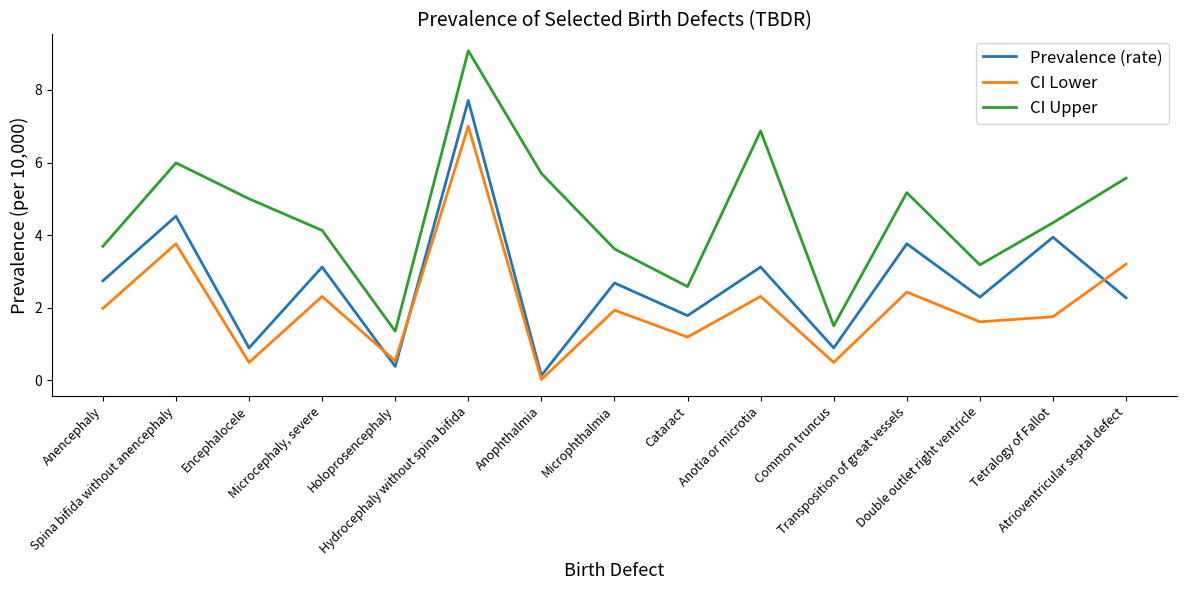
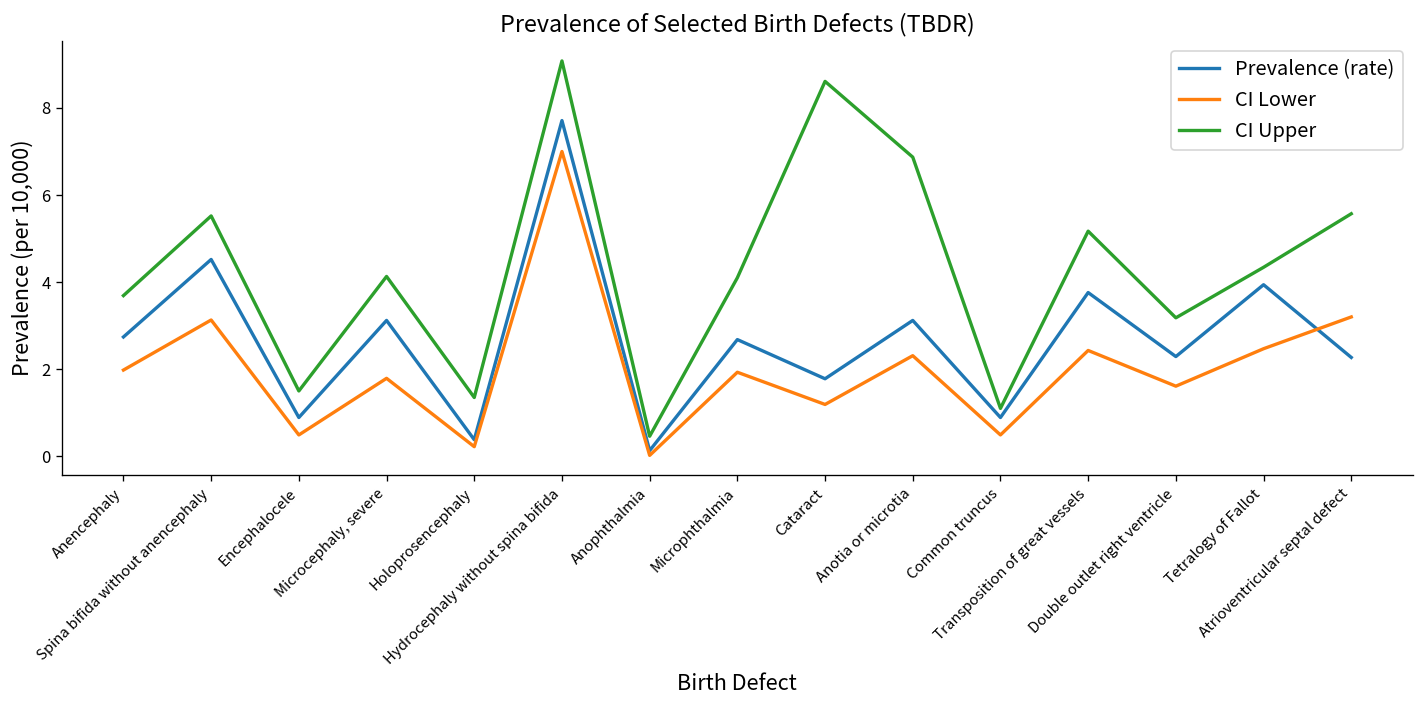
  {
    "Prevalence (rate)": {
      "Anencephaly": 2.7,
      "Spina bifida without anencephaly": 4.5,
      "Encephalocele": 0.9,
      "Microcephaly, severe": 3.1,
      "Holoprosencephaly": 0.4,
      "Hydrocephaly without spina bifida": 7.7,
      "Anophthalmia": 0.1,
      "Microphthalmia": 2.7,
      "Cataract": 1.8,
      "Anotia or microtia": 3.1,
      "Common truncus": 0.9,
      "Transposition of great vessels": 3.8,
      "Double outlet right ventricle": 2.3,
      "Tetralogy of Fallot": 3.9,
      "Atrioventricular septal defect": 2.3
    },
    "CI Lower": {
      "Anencephaly": 2.0,
-     "Spina bifida without anencephaly": 3.8,
+     "Spina bifida without anencephaly": 3.1,
      "Encephalocele": 0.5,
-     "Microcephaly, severe": 2.3,
-     "Holoprosencephaly": 0.5,
+     "Microcephaly, severe": 1.8,
+     "Holoprosencephaly": 0.2,
      "Hydrocephaly without spina bifida": 7.0,
      "Anophthalmia": 0.0,
      "Microphthalmia": 1.9,
      "Cataract": 1.2,
      "Anotia or microtia": 2.3,
      "Common truncus": 0.5,
      "Transposition of great vessels": 2.4,
      "Double outlet right ventricle": 1.6,
-     "Tetralogy of Fallot": 1.8,
+     "Tetralogy of Fallot": 2.5,
      "Atrioventricular septal defect": 3.2
    },
    "CI Upper": {
      "Anencephaly": 3.7,
-     "Spina bifida without anencephaly": 6.0,
-     "Encephalocele": 5.0,
+     "Spina bifida without anencephaly": 5.5,
+     "Encephalocele": 1.5,
      "Microcephaly, severe": 4.1,
      "Holoprosencephaly": 1.4,
      "Hydrocephaly without spina bifida": 9.1,
-     "Anophthalmia": 5.7,
-     "Microphthalmia": 3.6,
-     "Cataract": 2.6,
+     "Anophthalmia": 0.5,
+     "Microphthalmia": 4.1,
+     "Cataract": 8.6,
      "Anotia or microtia": 6.9,
-     "Common truncus": 1.5,
+     "Common truncus": 1.1,
      "Transposition of great vessels": 5.2,
      "Double outlet right ventricle": 3.2,
      "Tetralogy of Fallot": 4.3,
      "Atrioventricular septal defect": 5.6
    }
  }
